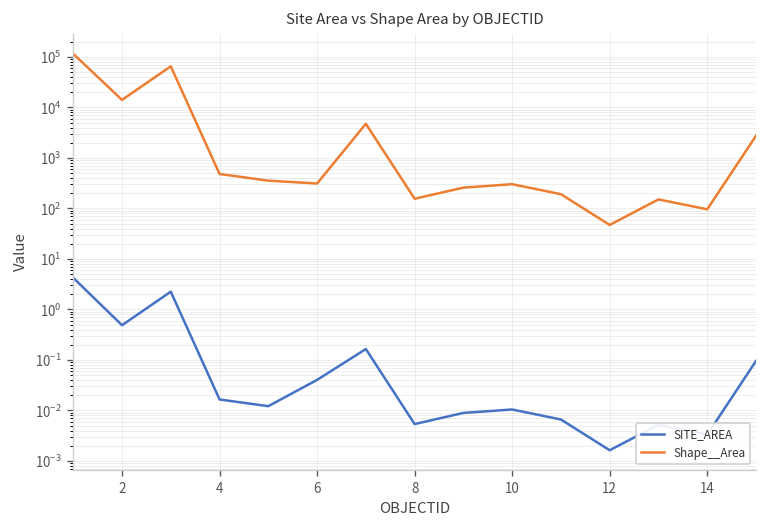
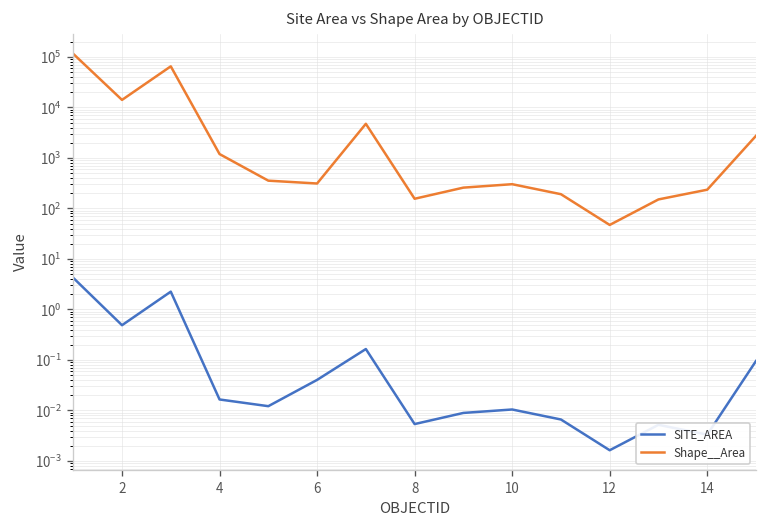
  {
    "SITE_AREA": {
      "2": 0.5,
      "4": 0.016,
      "6": 0.04,
      "8": 0.005,
      "10": 0.010,
      "12": 0.0016
    },
    "Shape__Area": {
      "2": 14000,
-     "4": 500,
+     "4": 1200,
      "6": 300,
      "8": 160,
      "10": 300,
      "12": 50,
-     "14": 100
+     "14": 200
    }
  }
